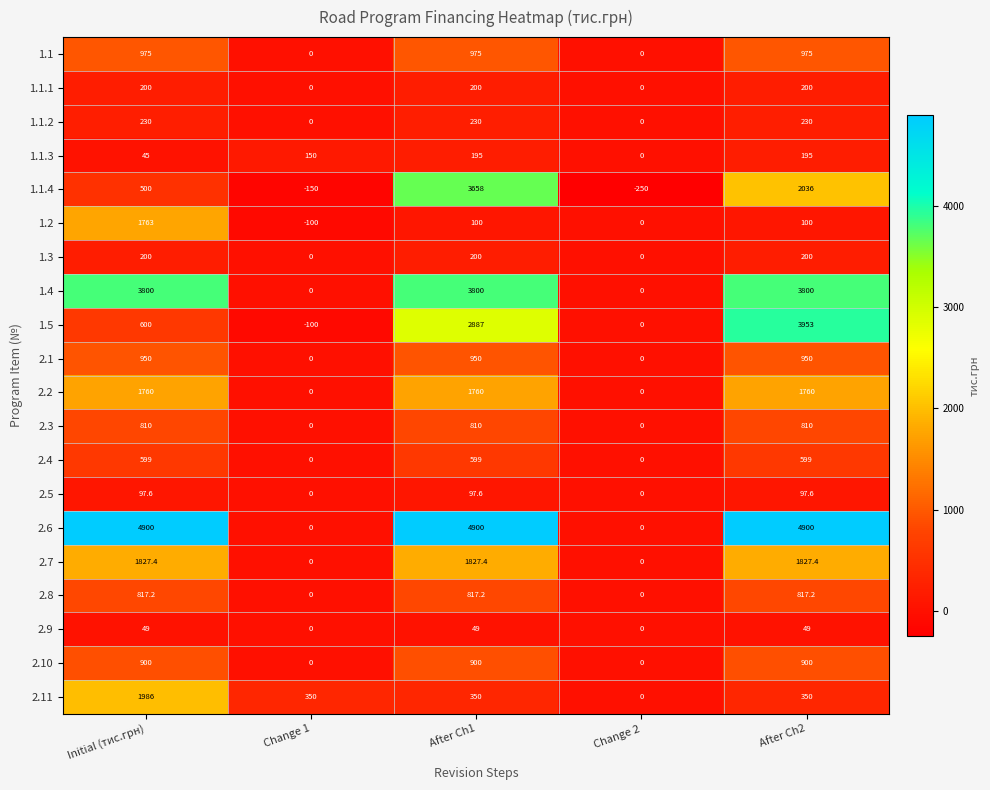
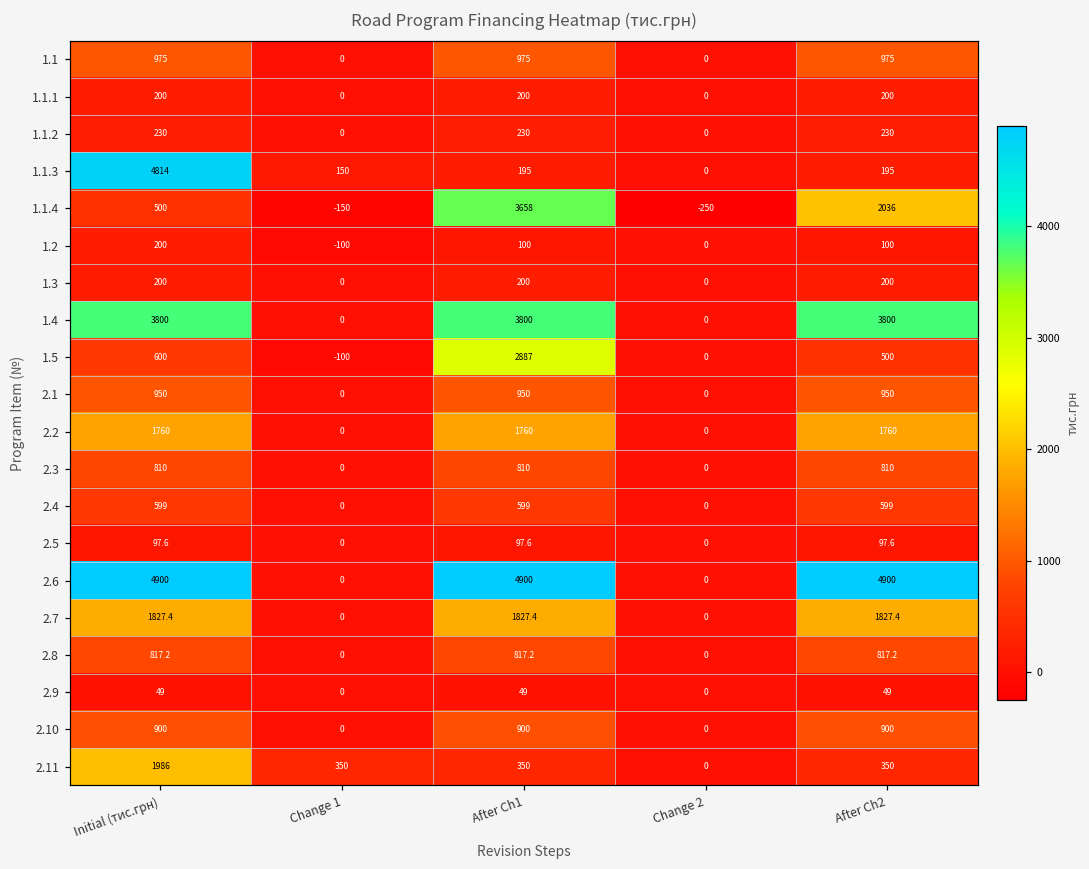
  {
    "1.1": {
      "Initial (тис.грн)": 975,
      "Change 1": 0,
      "After Ch1": 975,
      "Change 2": 0,
      "After Ch2": 975
    },
    "1.1.1": {
      "Initial (тис.грн)": 200,
      "Change 1": 0,
      "After Ch1": 200,
      "Change 2": 0,
      "After Ch2": 200
    },
    "1.1.2": {
      "Initial (тис.грн)": 230,
      "Change 1": 0,
      "After Ch1": 230,
      "Change 2": 0,
      "After Ch2": 230
    },
    "1.1.3": {
-     "Initial (тис.грн)": 45,
+     "Initial (тис.грн)": 4814,
      "Change 1": 150,
      "After Ch1": 195,
      "Change 2": 0,
      "After Ch2": 195
    },
    "1.1.4": {
      "Initial (тис.грн)": 500,
      "Change 1": -150,
      "After Ch1": 3658,
      "Change 2": -250,
      "After Ch2": 2036
    },
    "1.2": {
-     "Initial (тис.грн)": 1763,
+     "Initial (тис.грн)": 200,
      "Change 1": -100,
      "After Ch1": 100,
      "Change 2": 0,
      "After Ch2": 100
    },
    "1.3": {
      "Initial (тис.грн)": 200,
      "Change 1": 0,
      "After Ch1": 200,
      "Change 2": 0,
      "After Ch2": 200
    },
    "1.4": {
      "Initial (тис.грн)": 3800,
      "Change 1": 0,
      "After Ch1": 3800,
      "Change 2": 0,
      "After Ch2": 3800
    },
    "1.5": {
      "Initial (тис.грн)": 600,
      "Change 1": -100,
      "After Ch1": 2887,
      "Change 2": 0,
-     "After Ch2": 3953
+     "After Ch2": 500
    },
    "2.1": {
      "Initial (тис.грн)": 950,
      "Change 1": 0,
      "After Ch1": 950,
      "Change 2": 0,
      "After Ch2": 950
    },
    "2.2": {
      "Initial (тис.грн)": 1760,
      "Change 1": 0,
      "After Ch1": 1760,
      "Change 2": 0,
      "After Ch2": 1760
    },
    "2.3": {
      "Initial (тис.грн)": 810,
      "Change 1": 0,
      "After Ch1": 810,
      "Change 2": 0,
      "After Ch2": 810
    },
    "2.4": {
      "Initial (тис.грн)": 599,
      "Change 1": 0,
      "After Ch1": 599,
      "Change 2": 0,
      "After Ch2": 599
    },
    "2.5": {
      "Initial (тис.грн)": 97.6,
      "Change 1": 0,
      "After Ch1": 97.6,
      "Change 2": 0,
      "After Ch2": 97.6
    },
    "2.6": {
      "Initial (тис.грн)": 4900,
      "Change 1": 0,
      "After Ch1": 4900,
      "Change 2": 0,
      "After Ch2": 4900
    },
    "2.7": {
      "Initial (тис.грн)": 1827.4,
      "Change 1": 0,
      "After Ch1": 1827.4,
      "Change 2": 0,
      "After Ch2": 1827.4
    },
    "2.8": {
      "Initial (тис.грн)": 817.2,
      "Change 1": 0,
      "After Ch1": 817.2,
      "Change 2": 0,
      "After Ch2": 817.2
    },
    "2.9": {
      "Initial (тис.грн)": 49,
      "Change 1": 0,
      "After Ch1": 49,
      "Change 2": 0,
      "After Ch2": 49
    },
    "2.10": {
      "Initial (тис.грн)": 900,
      "Change 1": 0,
      "After Ch1": 900,
      "Change 2": 0,
      "After Ch2": 900
    },
    "2.11": {
      "Initial (тис.грн)": 1986,
      "Change 1": 350,
      "After Ch1": 350,
      "Change 2": 0,
      "After Ch2": 350
    }
  }
